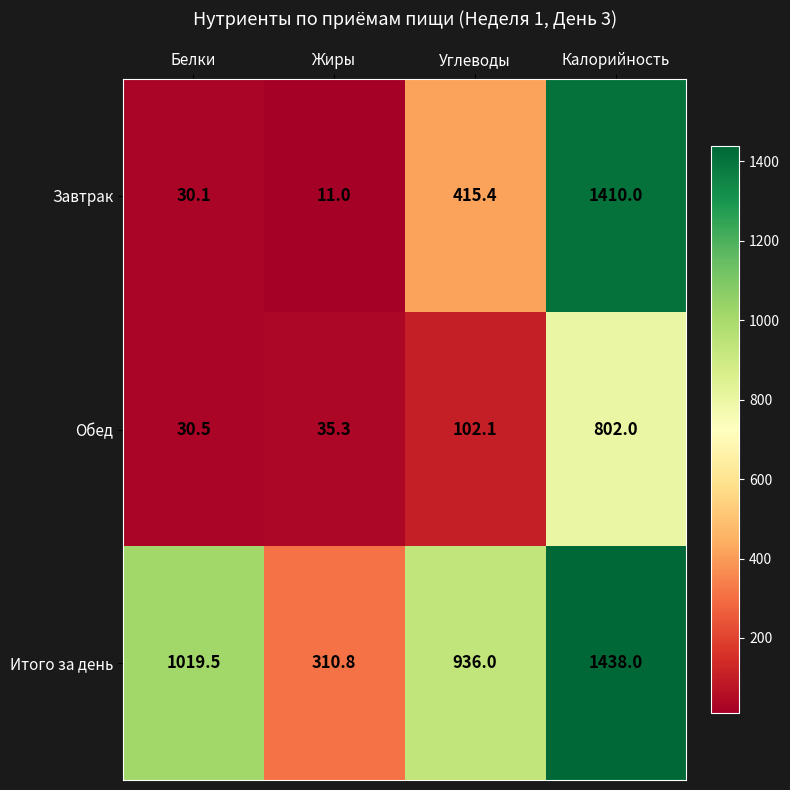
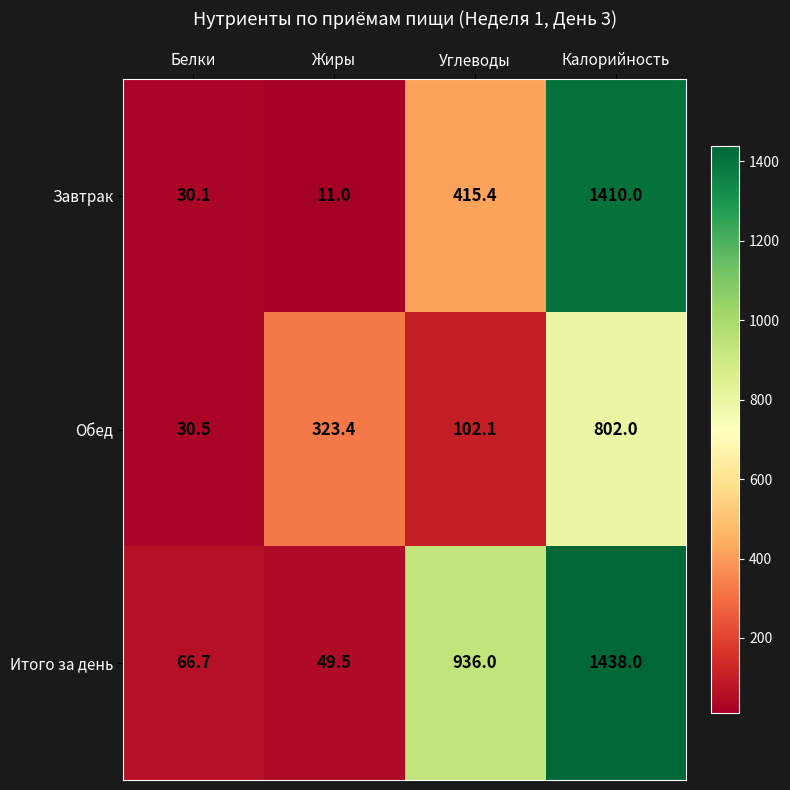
  {
    "Завтрак": {
      "Белки": 30.1,
      "Жиры": 11.0,
      "Углеводы": 415.4,
      "Калорийность": 1410.0
    },
    "Обед": {
      "Белки": 30.5,
-     "Жиры": 35.3,
+     "Жиры": 323.4,
      "Углеводы": 102.1,
      "Калорийность": 802.0
    },
    "Итого за день": {
-     "Белки": 1019.5,
-     "Жиры": 310.8,
+     "Белки": 66.7,
+     "Жиры": 49.5,
      "Углеводы": 936.0,
      "Калорийность": 1438.0
    }
  }
